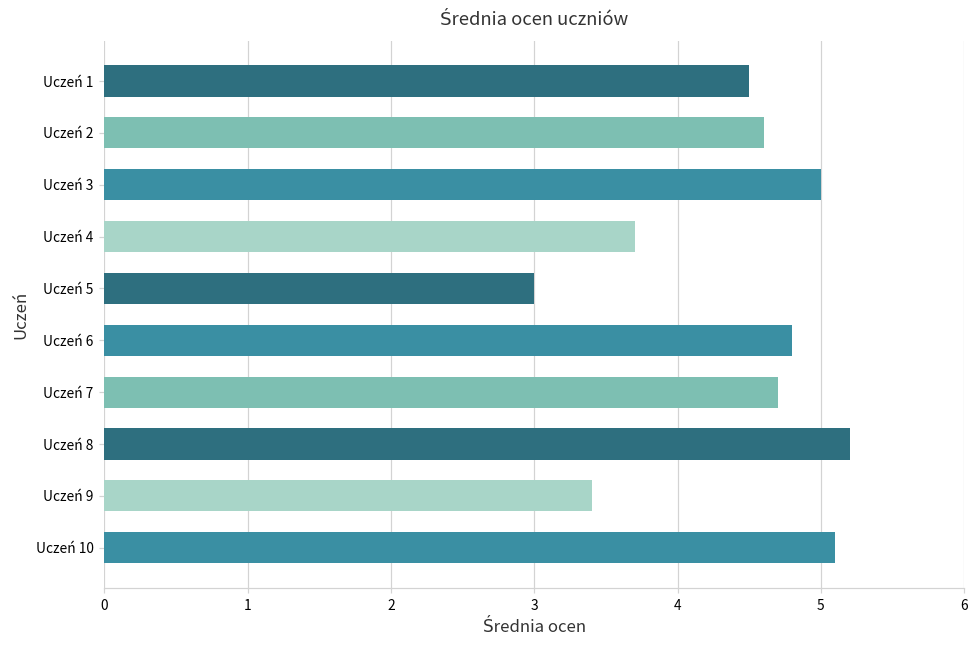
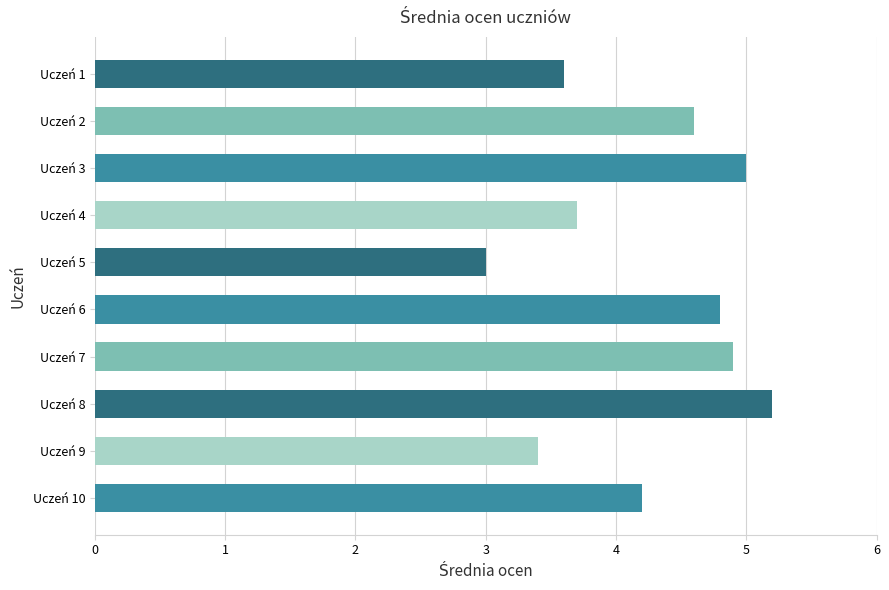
  {
-   "Uczeń 1": 4.5,
+   "Uczeń 1": 3.6,
    "Uczeń 2": 4.6,
    "Uczeń 3": 5.0,
    "Uczeń 4": 3.7,
    "Uczeń 5": 3.0,
    "Uczeń 6": 4.8,
-   "Uczeń 7": 4.7,
+   "Uczeń 7": 4.9,
    "Uczeń 8": 5.2,
    "Uczeń 9": 3.4,
-   "Uczeń 10": 5.1
+   "Uczeń 10": 4.2
  }
